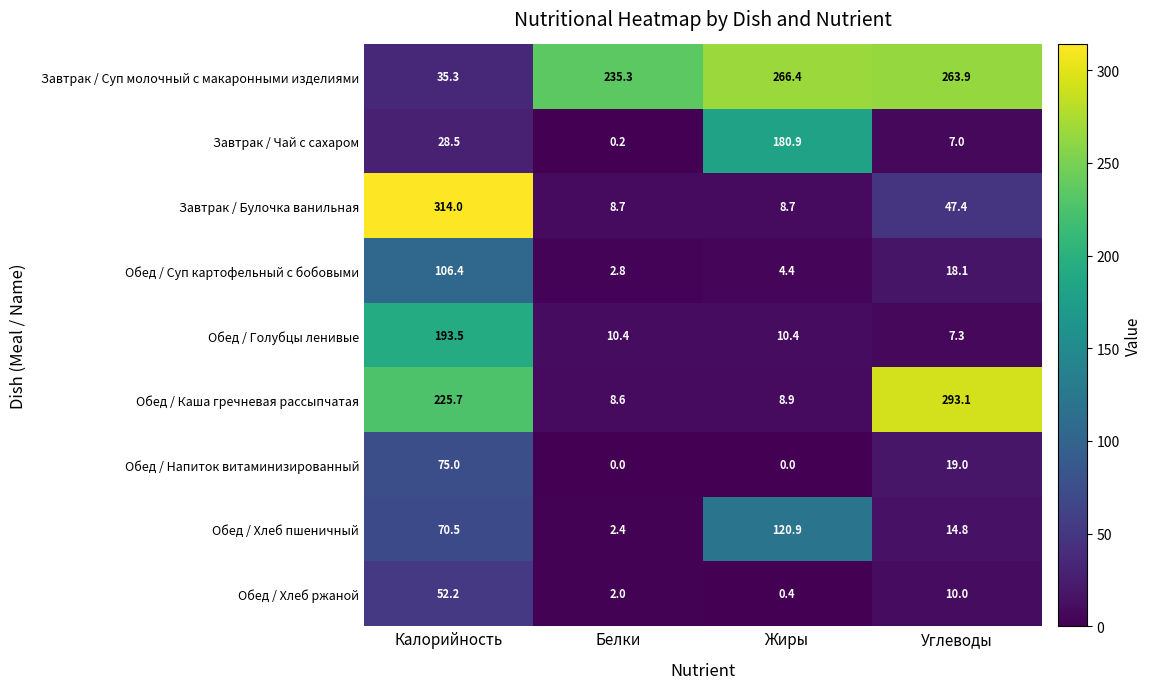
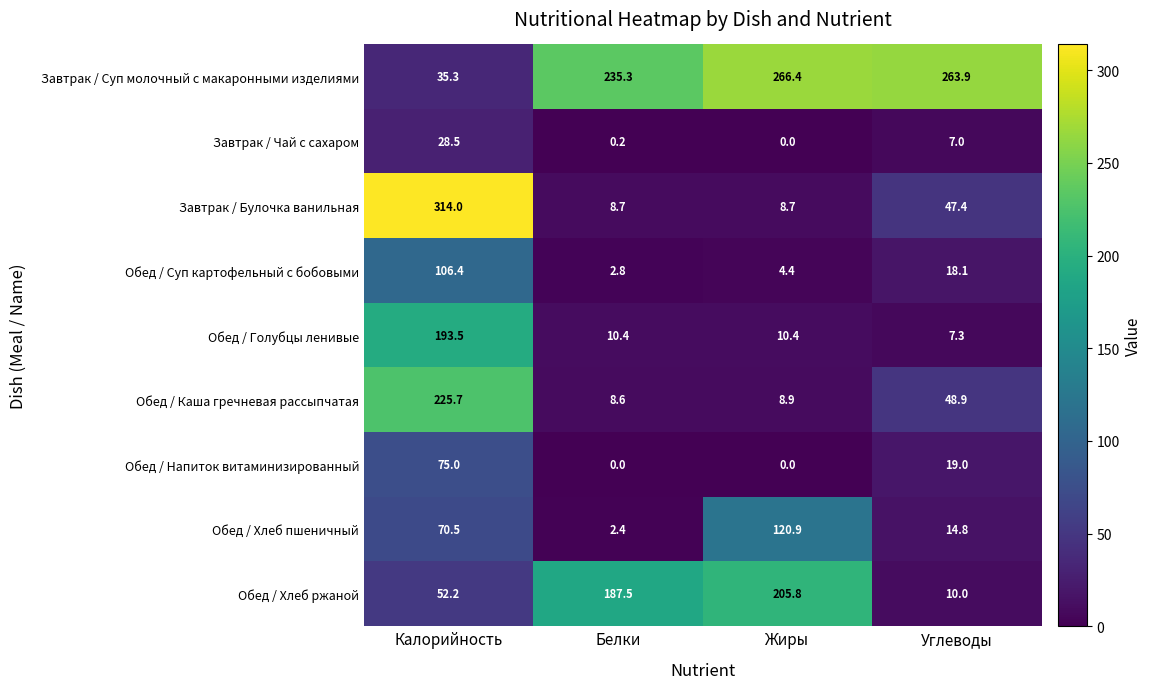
  {
    "Завтрак / Суп молочный с макаронными изделиями": {
      "Калорийность": 35.3,
      "Белки": 235.3,
      "Жиры": 266.4,
      "Углеводы": 263.9
    },
    "Завтрак / Чай с сахаром": {
      "Калорийность": 28.5,
      "Белки": 0.2,
-     "Жиры": 180.9,
+     "Жиры": 0.0,
      "Углеводы": 7.0
    },
    "Завтрак / Булочка ванильная": {
      "Калорийность": 314.0,
      "Белки": 8.7,
      "Жиры": 8.7,
      "Углеводы": 47.4
    },
    "Обед / Суп картофельный с бобовыми": {
      "Калорийность": 106.4,
      "Белки": 2.8,
      "Жиры": 4.4,
      "Углеводы": 18.1
    },
    "Обед / Голубцы ленивые": {
      "Калорийность": 193.5,
      "Белки": 10.4,
      "Жиры": 10.4,
      "Углеводы": 7.3
    },
    "Обед / Каша гречневая рассыпчатая": {
      "Калорийность": 225.7,
      "Белки": 8.6,
      "Жиры": 8.9,
-     "Углеводы": 293.1
+     "Углеводы": 48.9
    },
    "Обед / Напиток витаминизированный": {
      "Калорийность": 75.0,
      "Белки": 0.0,
      "Жиры": 0.0,
      "Углеводы": 19.0
    },
    "Обед / Хлеб пшеничный": {
      "Калорийность": 70.5,
      "Белки": 2.4,
      "Жиры": 120.9,
      "Углеводы": 14.8
    },
    "Обед / Хлеб ржаной": {
      "Калорийность": 52.2,
-     "Белки": 2.0,
-     "Жиры": 0.4,
+     "Белки": 187.5,
+     "Жиры": 205.8,
      "Углеводы": 10.0
    }
  }
